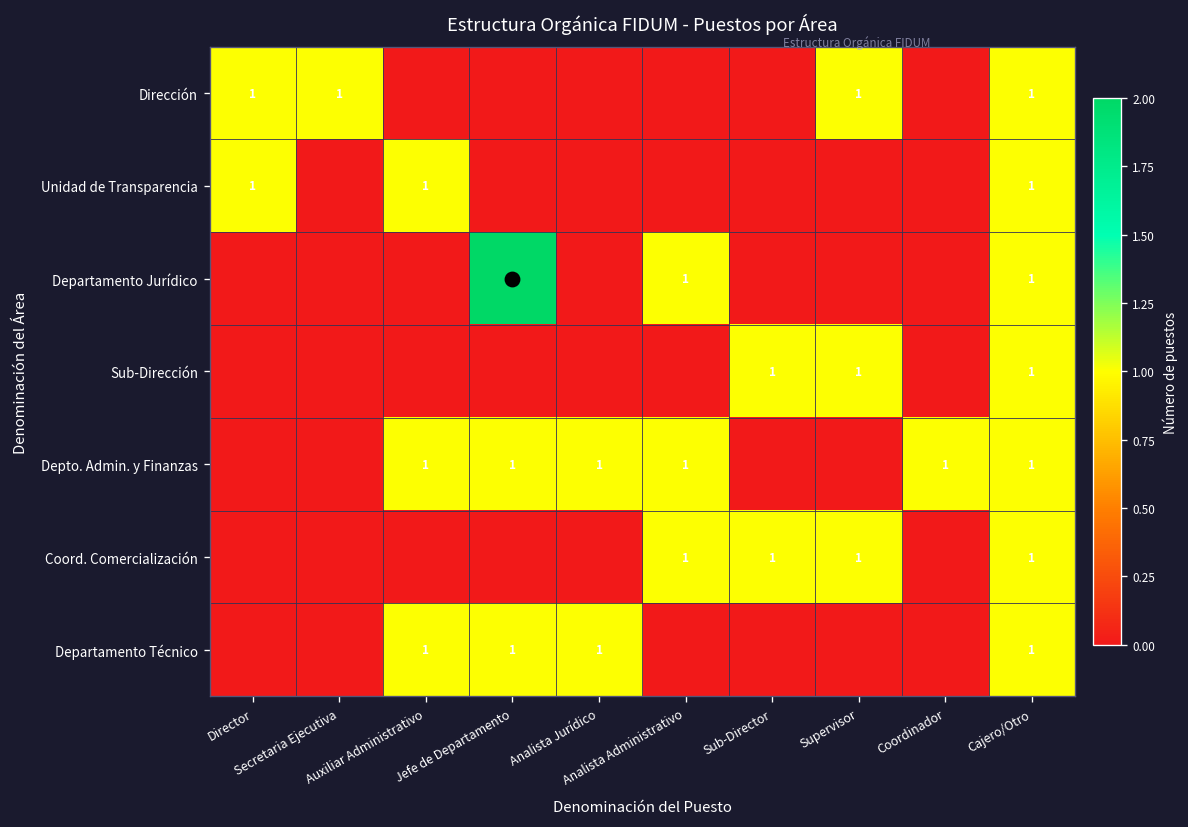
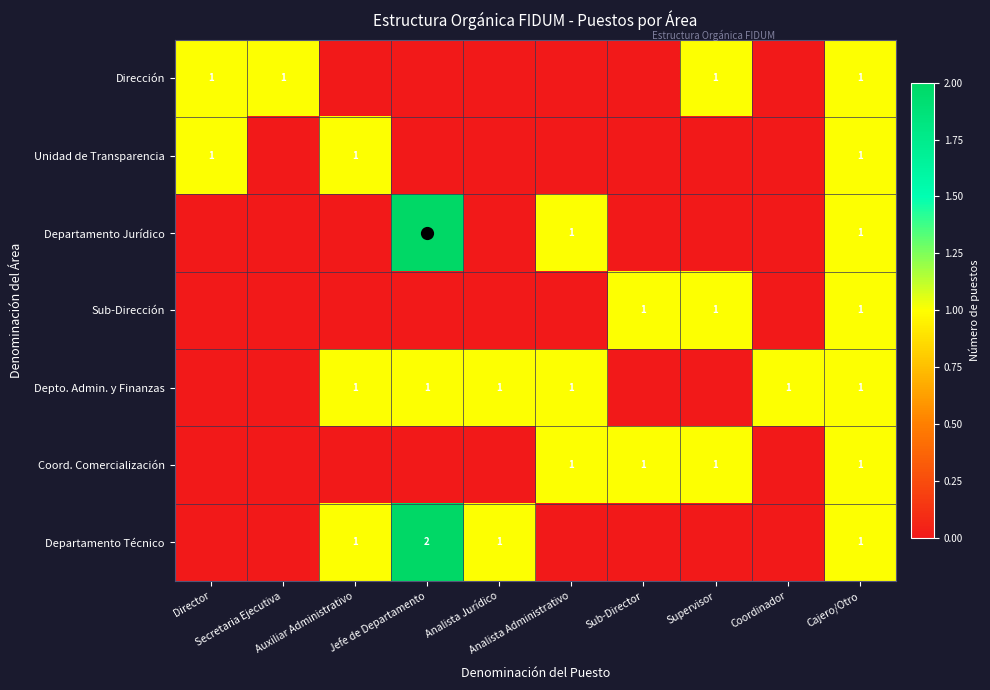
  {
    "Dirección": {
      "Director": 1,
      "Secretaria Ejecutiva": 1,
      "Supervisor": 1,
      "Cajero/Otro": 1
    },
    "Unidad de Transparencia": {
      "Director": 1,
      "Auxiliar Administrativo": 1,
      "Cajero/Otro": 1
    },
    "Departamento Jurídico": {
      "Analista Administrativo": 1,
      "Cajero/Otro": 1
    },
    "Sub-Dirección": {
      "Sub-Director": 1,
      "Supervisor": 1,
      "Cajero/Otro": 1
    },
    "Depto. Admin. y Finanzas": {
      "Auxiliar Administrativo": 1,
      "Jefe de Departamento": 1,
      "Analista Jurídico": 1,
      "Analista Administrativo": 1,
      "Coordinador": 1,
      "Cajero/Otro": 1
    },
    "Coord. Comercialización": {
      "Analista Administrativo": 1,
      "Sub-Director": 1,
      "Supervisor": 1,
      "Cajero/Otro": 1
    },
    "Departamento Técnico": {
      "Auxiliar Administrativo": 1,
-     "Jefe de Departamento": 1,
+     "Jefe de Departamento": 2,
      "Analista Jurídico": 1,
      "Cajero/Otro": 1
    }
  }
